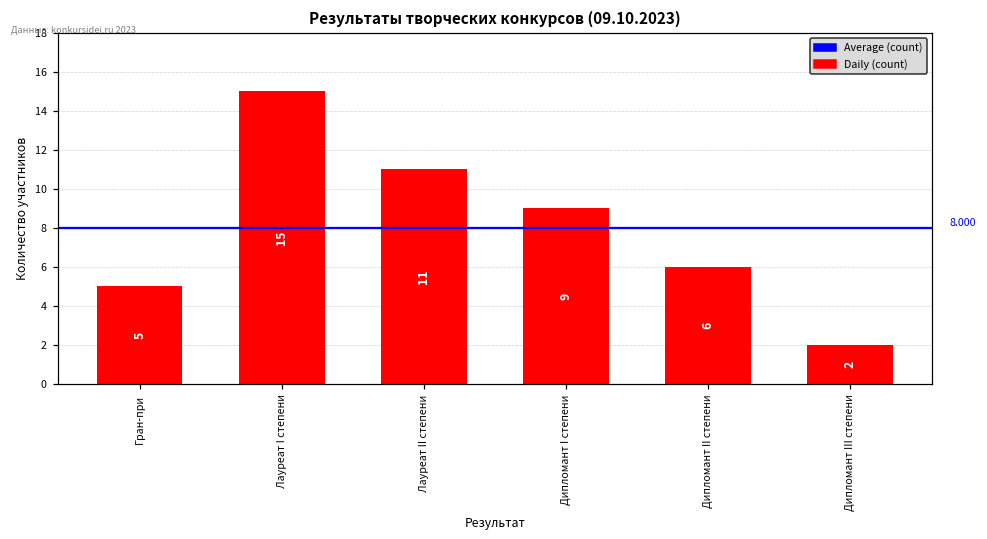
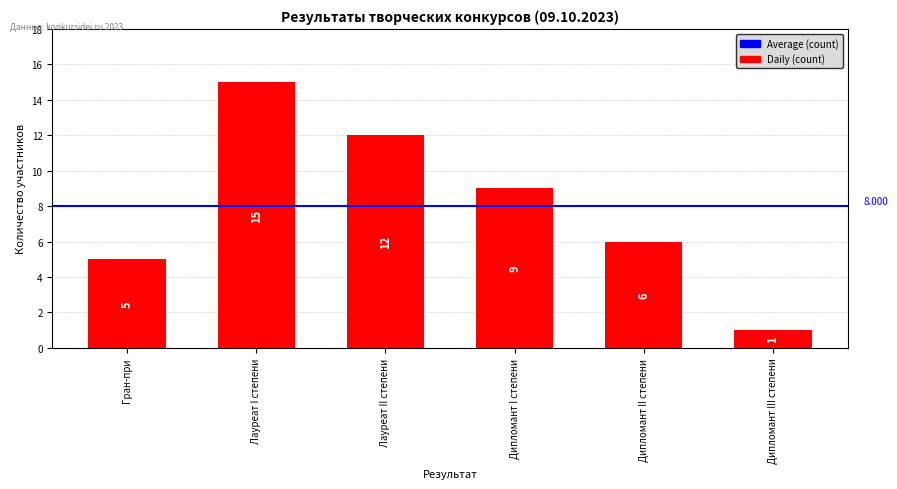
  {
    "Гран-при": 5,
    "Лауреат I степени": 15,
-   "Лауреат II степени": 11,
+   "Лауреат II степени": 12,
    "Дипломант I степени": 9,
    "Дипломант II степени": 6,
-   "Дипломант III степени": 2
+   "Дипломант III степени": 1
  }
